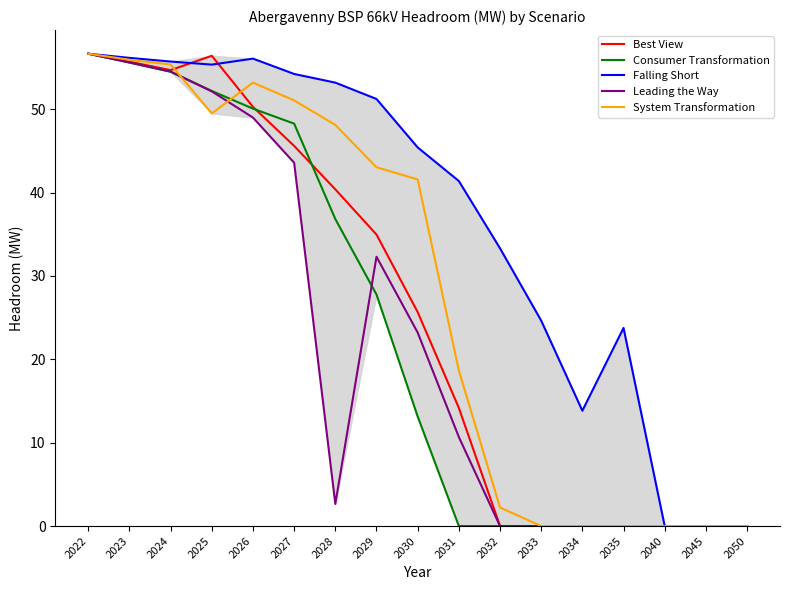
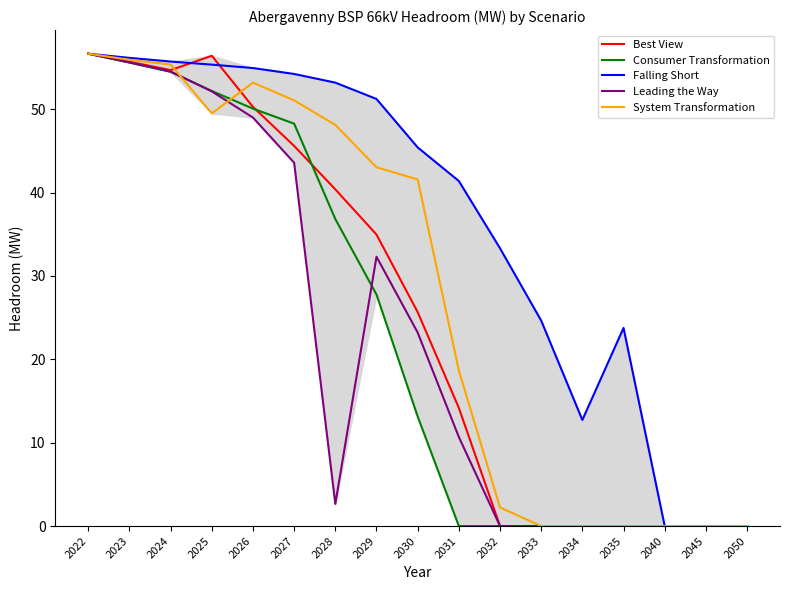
  {
    "Best View": {
      "2027": 46,
      "2028": 40,
      "2029": 35,
      "2030": 26,
      "2031": 14
    },
    "Consumer Transformation": {
      "2027": 48,
      "2028": 37,
      "2029": 28,
      "2030": 13,
      "2031": 0
    },
    "Falling Short": {
      "2025": 55,
-     "2026": 56,
-     "2034": 14
+     "2026": 55,
+     "2034": 13
    },
    "Leading the Way": {
      "2026": 49,
      "2027": 44,
      "2028": 3,
      "2029": 32,
      "2030": 23,
      "2031": 11
    },
    "System Transformation": {
      "2024": 55,
      "2025": 49,
      "2026": 53,
      "2027": 51,
      "2028": 48,
      "2029": 43,
      "2030": 42,
      "2031": 19,
      "2032": 2
    }
  }
